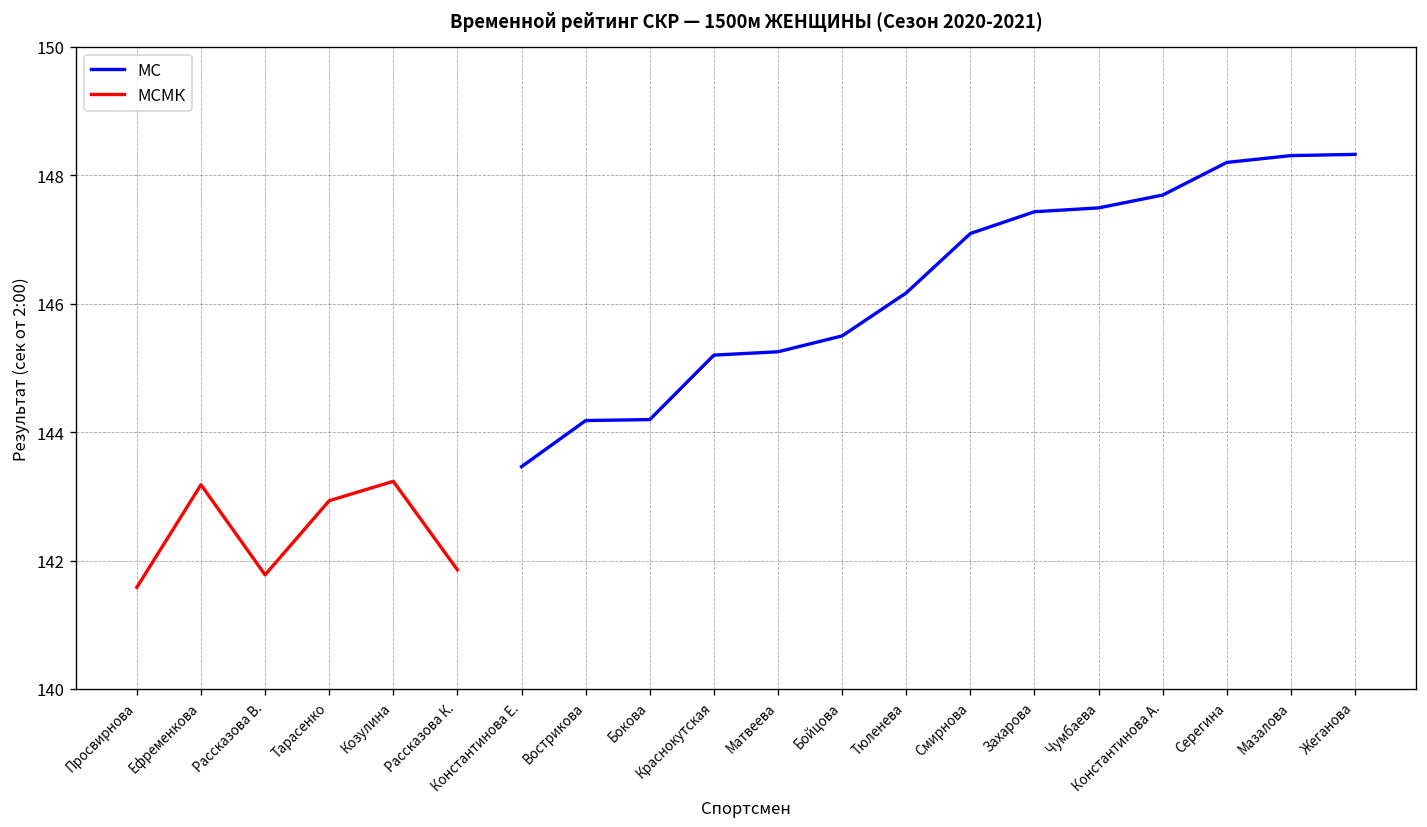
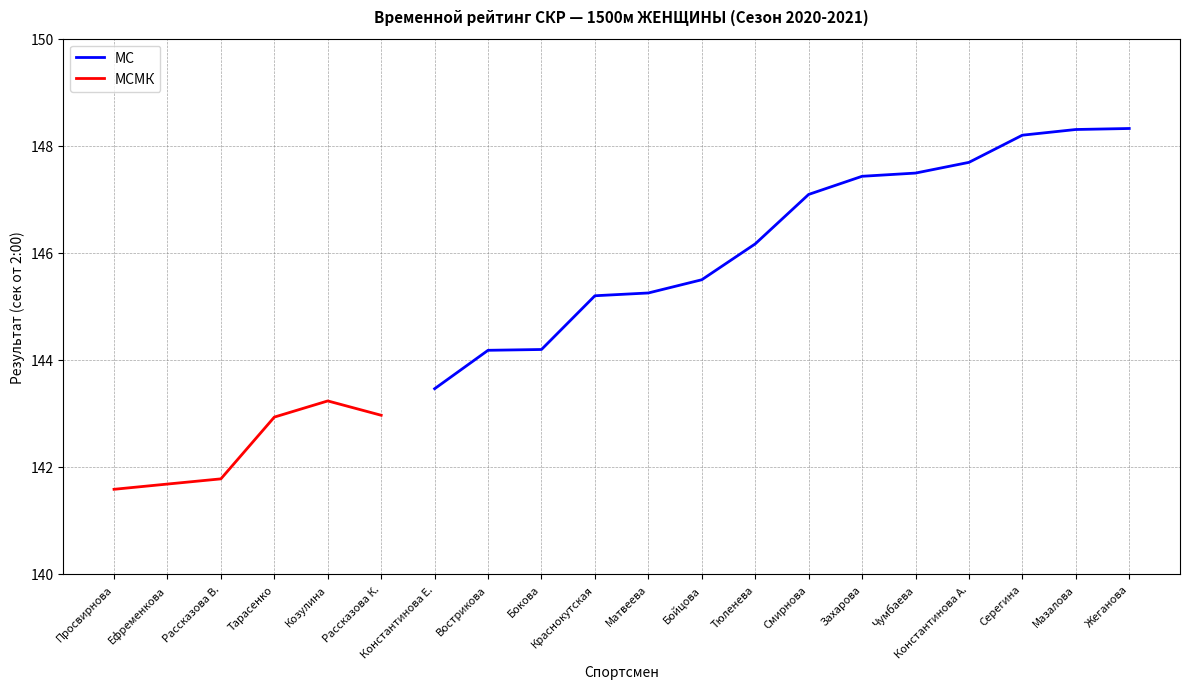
  {
    "МС": {
      "Константинова Е.": 143.5,
      "Вострикова": 144.2,
      "Бокова": 144.2,
      "Краснокутская": 145.2,
      "Матвеева": 145.3,
      "Бойцова": 145.5,
      "Тюленева": 146.2,
      "Смирнова": 147.1,
      "Захарова": 147.4,
      "Чумбаева": 147.5,
      "Константинова А.": 147.7,
      "Серегина": 148.2,
      "Мазалова": 148.3,
      "Жеганова": 148.3
    },
    "МСМК": {
      "Просвирнова": 141.6,
-     "Ефременкова": 143.2,
+     "Ефременкова": 141.7,
      "Рассказова В.": 141.8,
      "Тарасенко": 142.9,
      "Козулина": 143.2,
-     "Рассказова К.": 141.9
+     "Рассказова К.": 143.0
    }
  }
